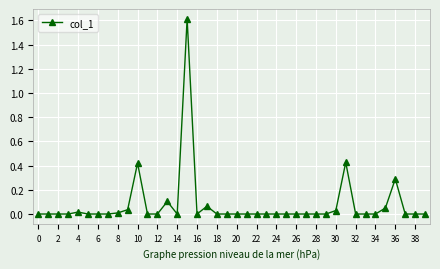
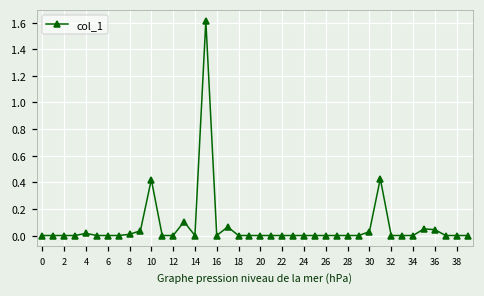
  {
    "0": 0.00,
    "2": 0.00,
    "4": 0.02,
    "6": 0.00,
    "8": 0.01,
    "10": 0.42,
    "12": 0.00,
    "14": 0.00,
    "16": 0.00,
    "18": 0.00,
    "20": 0.00,
    "22": 0.00,
    "24": 0.00,
    "26": 0.00,
    "28": 0.00,
    "30": 0.03,
    "32": 0.00,
    "34": 0.00,
-   "36": 0.29,
+   "36": 0.04,
    "38": 0.00
  }
